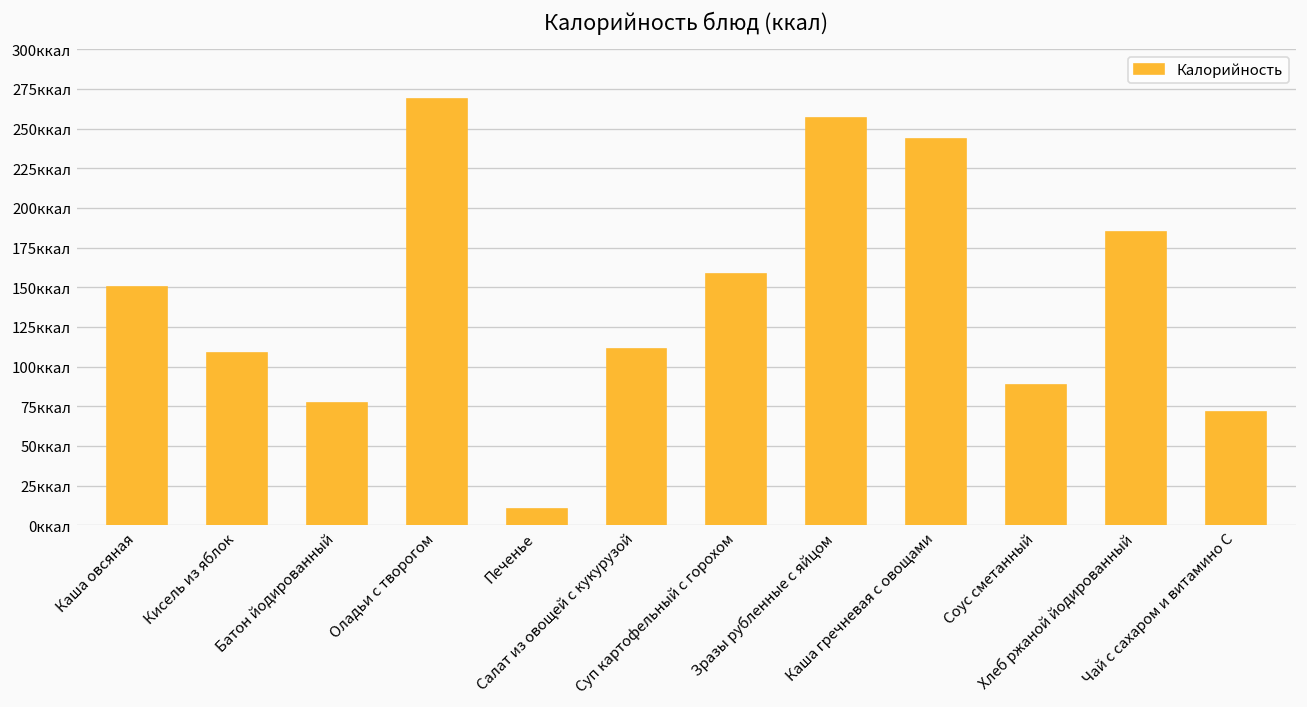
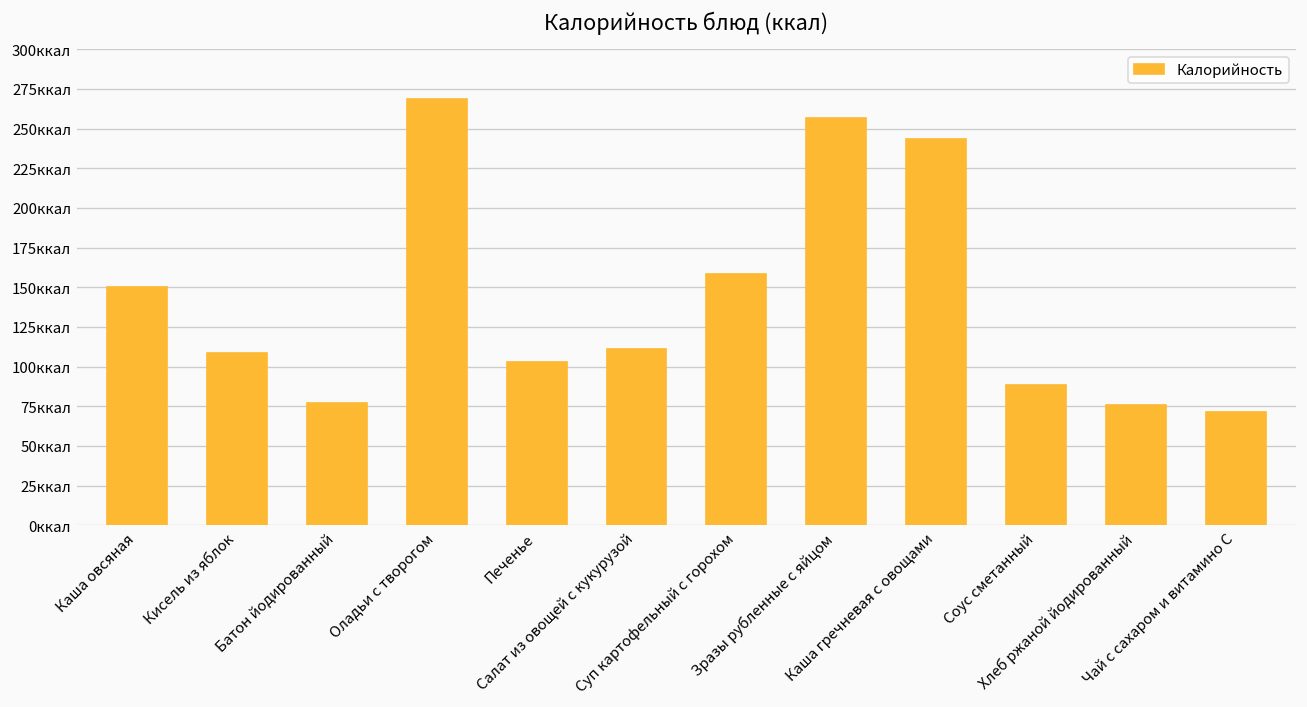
  {
    "Каша овсяная": "150ккал",
    "Кисель из яблок": "109ккал",
    "Батон йодированный": "77ккал",
    "Оладьи с творогом": "269ккал",
-   "Печенье": "10ккал",
+   "Печенье": "103ккал",
    "Салат из овощей с кукурузой": "111ккал",
    "Суп картофельный с горохом": "158ккал",
    "Зразы рубленные с яйцом": "257ккал",
    "Каша гречневая с овощами": "243ккал",
    "Соус сметанный": "89ккал",
-   "Хлеб ржаной йодированный": "185ккал",
+   "Хлеб ржаной йодированный": "76ккал",
    "Чай с сахаром и витамино С": "71ккал"
  }
